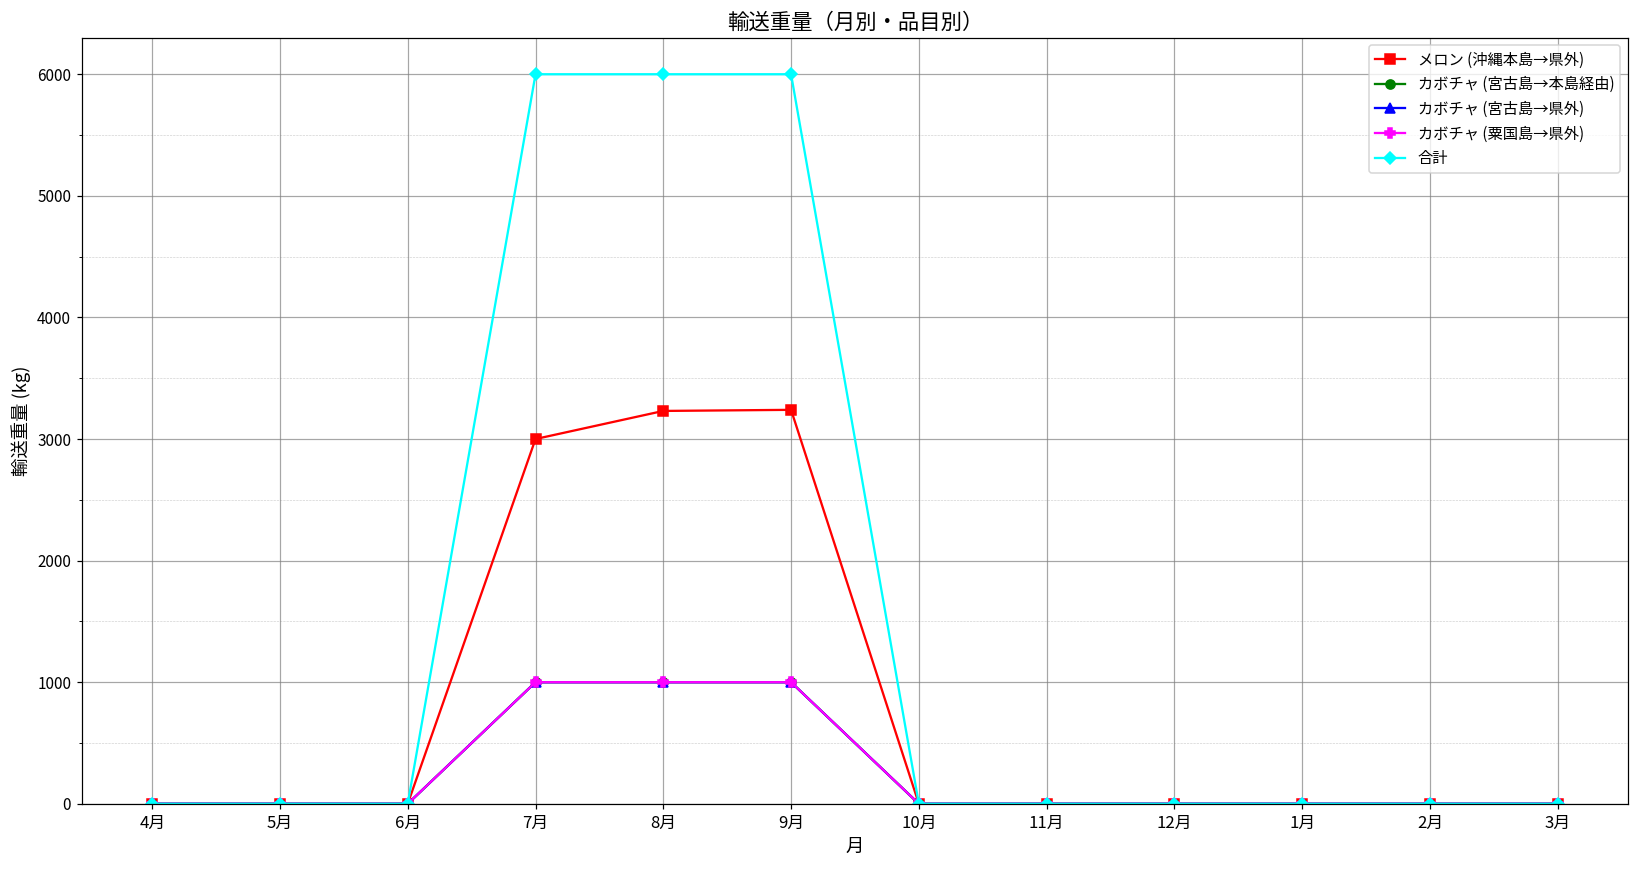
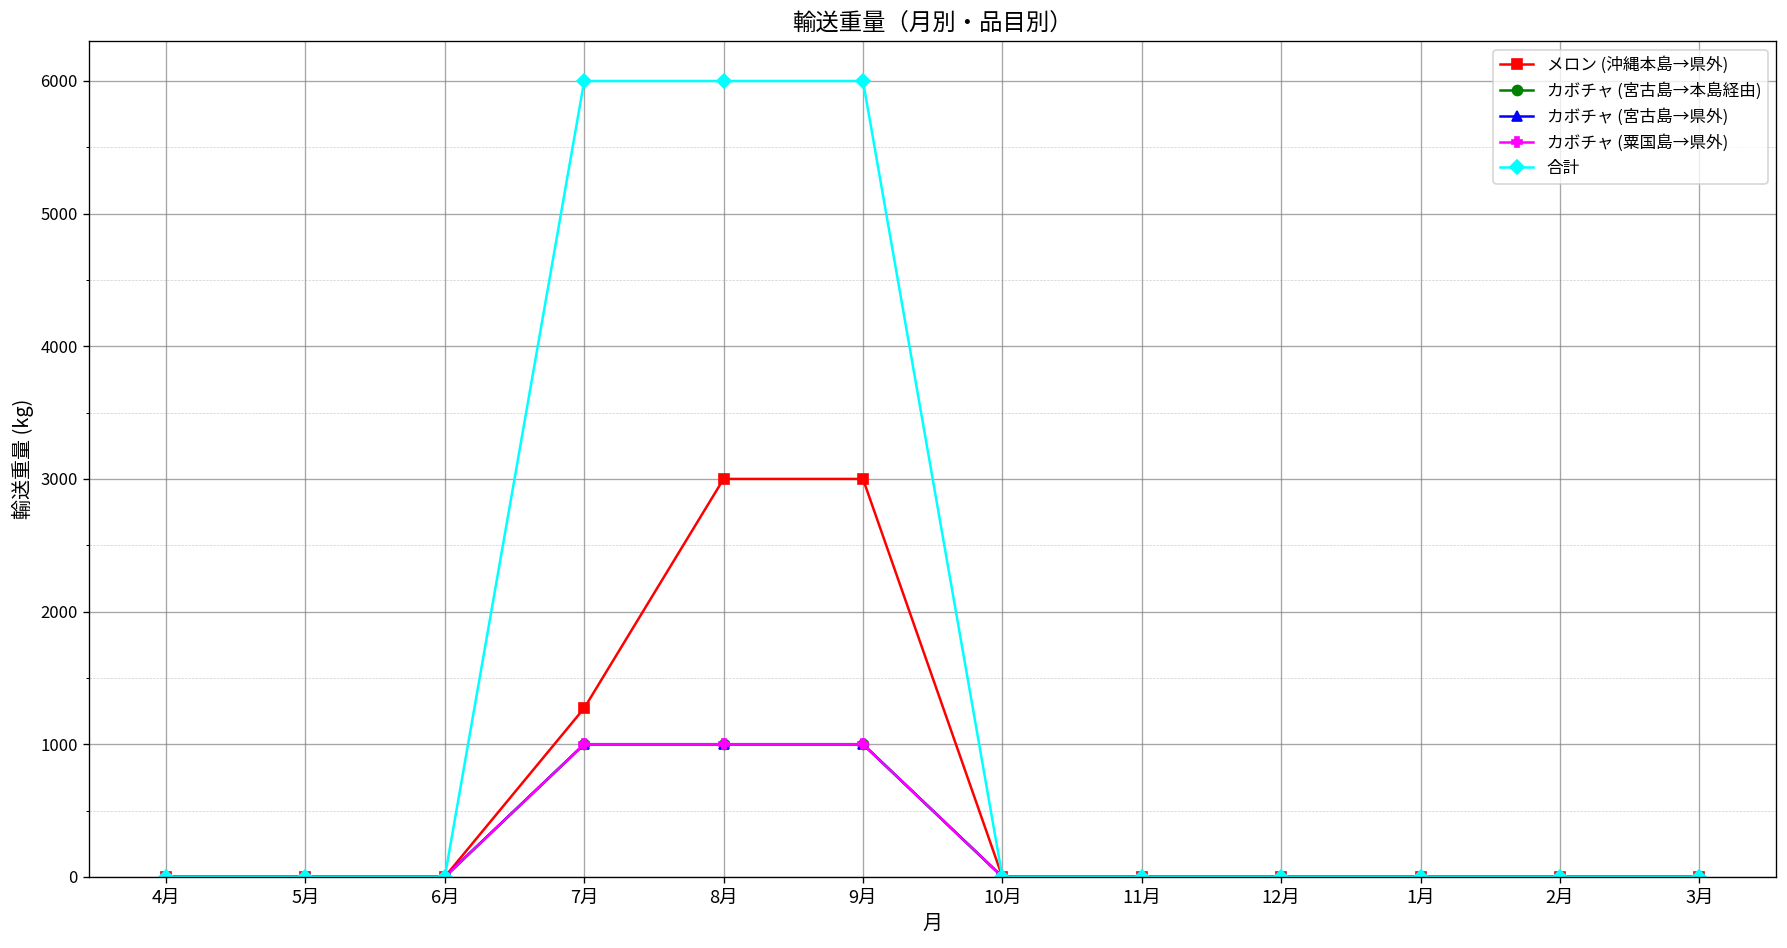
  {
    "メロン (沖縄本島→県外)": {
-     "7月": 3000,
-     "8月": 3230,
-     "9月": 3240
+     "7月": 1270,
+     "8月": 3000,
+     "9月": 3000
    },
    "カボチャ (粟国島→県外)": {
      "7月": 1000,
      "8月": 1000,
      "9月": 1000
    },
    "合計": {
      "7月": 6000,
      "8月": 6000,
      "9月": 6000
    }
  }
